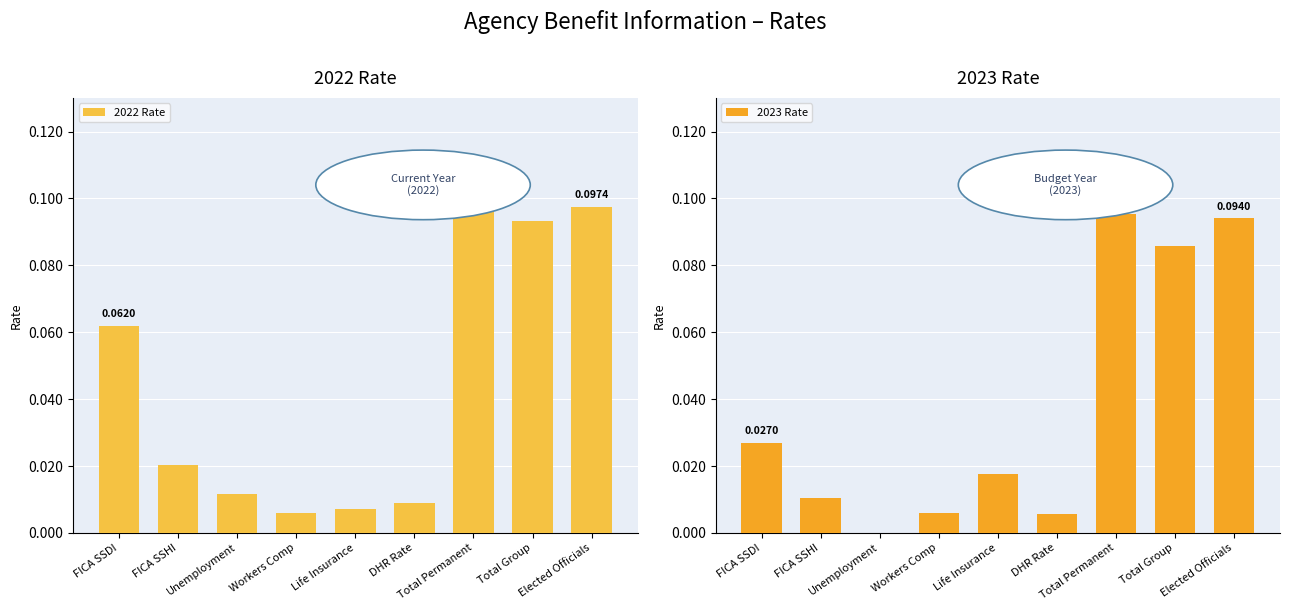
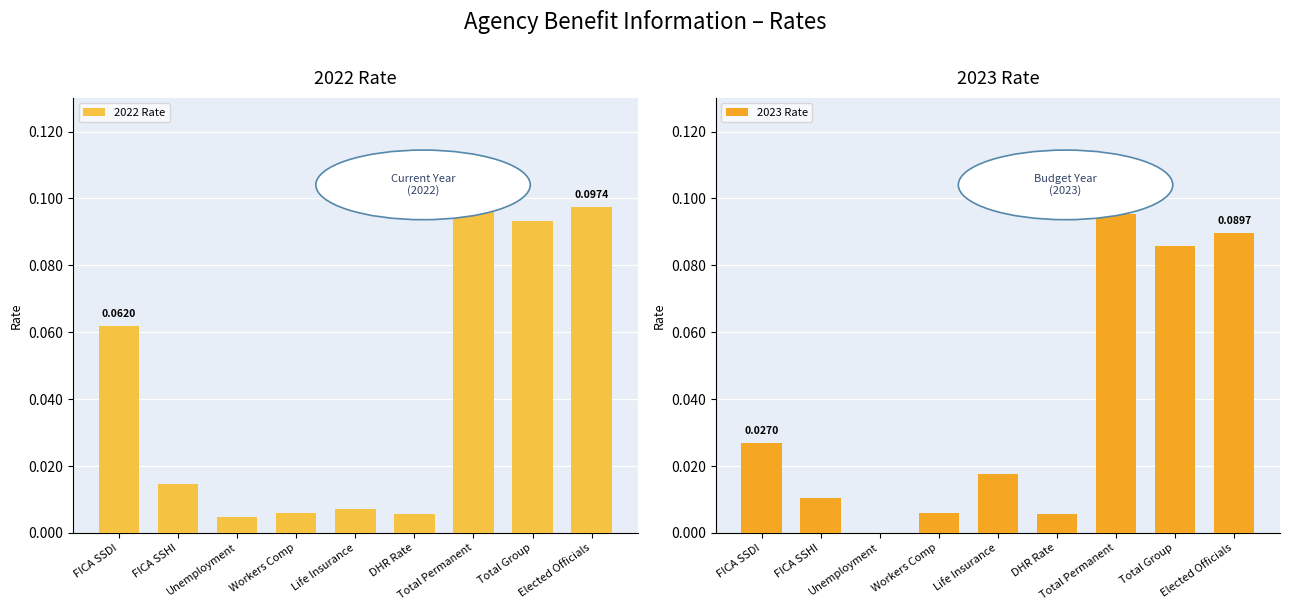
  {
    "2022 Rate": {
-     "FICA SSHI": 0.020,
-     "Unemployment": 0.012,
+     "FICA SSHI": 0.015,
+     "Unemployment": 0.005,
      "Workers Comp": 0.006,
      "Life Insurance": 0.007,
-     "DHR Rate": 0.009,
+     "DHR Rate": 0.006,
      "Total Group": 0.093
    },
    "2023 Rate": {
      "FICA SSDI": 0.0270,
-     "Elected Officials": 0.0940
+     "Elected Officials": 0.0897
    }
  }
